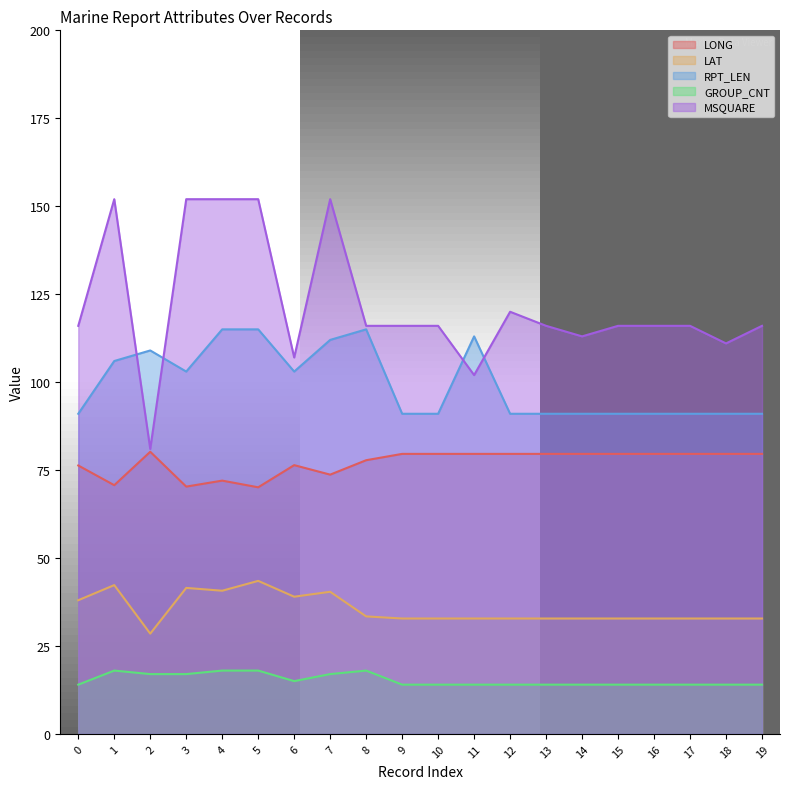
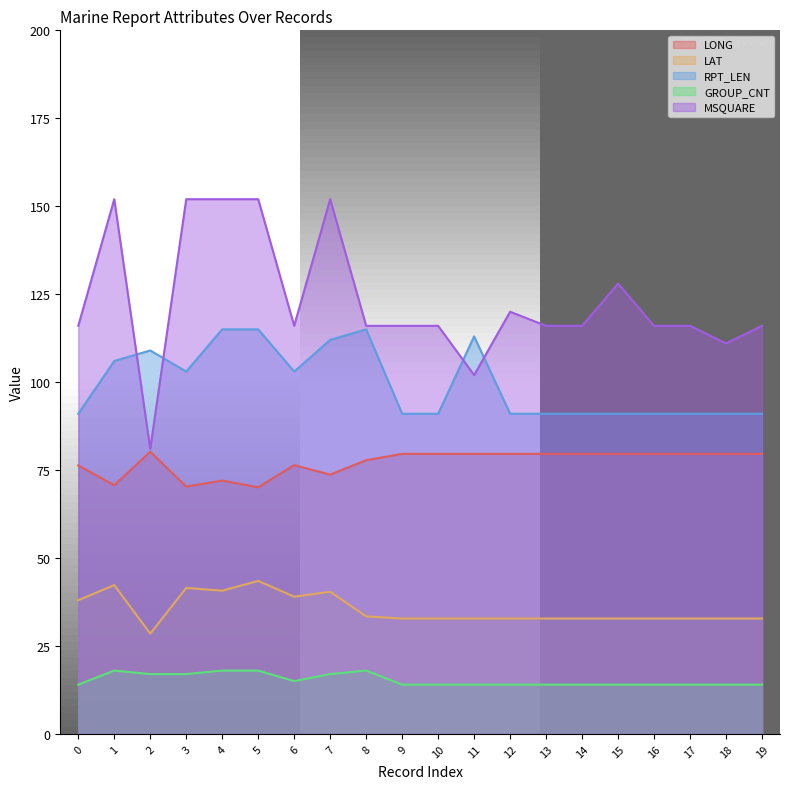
  {
    "RPT_LEN": {
      "0": 91,
      "1": 106,
      "2": 109,
      "3": 103,
      "4": 115,
      "5": 115,
      "6": 103,
      "7": 112,
      "8": 115,
      "9": 91,
      "10": 91,
      "11": 113,
      "12": 91,
      "13": 91,
      "14": 91,
      "15": 91,
      "16": 91,
      "17": 91,
      "18": 91,
      "19": 91
    },
    "GROUP_CNT": {
      "0": 14,
      "1": 18,
      "2": 17,
      "3": 17,
      "4": 18,
      "5": 18,
      "6": 15,
      "7": 17,
      "8": 18,
      "9": 14,
      "10": 14,
      "11": 14,
      "12": 14,
      "13": 14,
      "14": 14,
      "15": 14,
      "16": 14,
      "17": 14,
      "18": 14,
      "19": 14
    },
    "MSQUARE": {
      "0": 116,
      "1": 152,
      "2": 81,
      "3": 152,
      "4": 152,
      "5": 152,
-     "6": 107,
+     "6": 116,
      "7": 152,
      "8": 116,
      "9": 116,
      "10": 116,
      "11": 102,
      "12": 120,
      "13": 116,
-     "14": 113,
-     "15": 116,
+     "14": 116,
+     "15": 128,
      "16": 116,
      "17": 116,
      "18": 111,
      "19": 116
    }
  }
